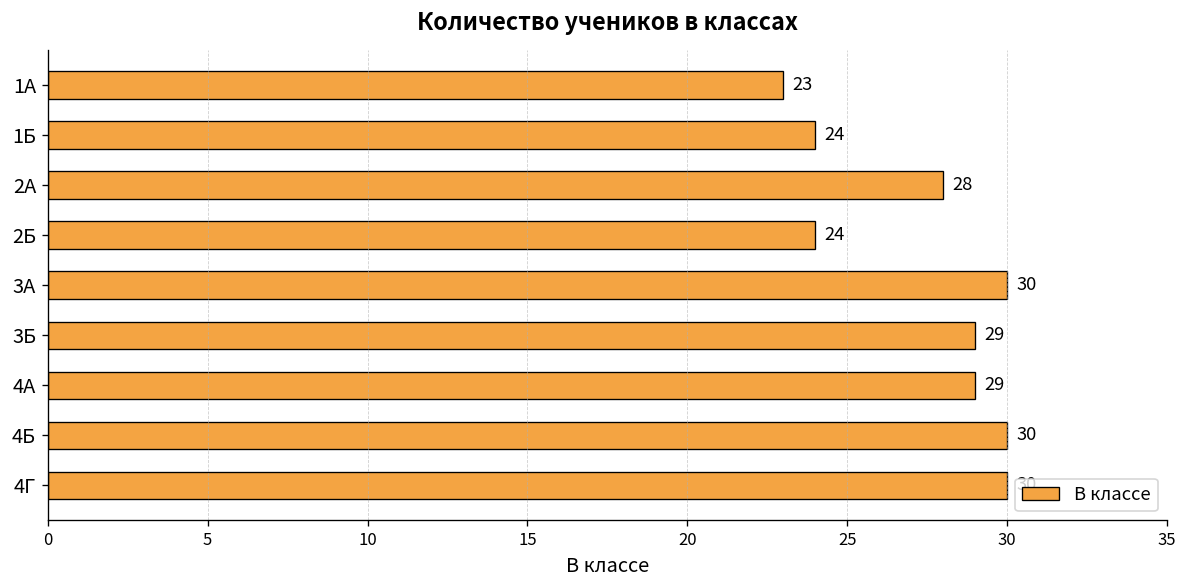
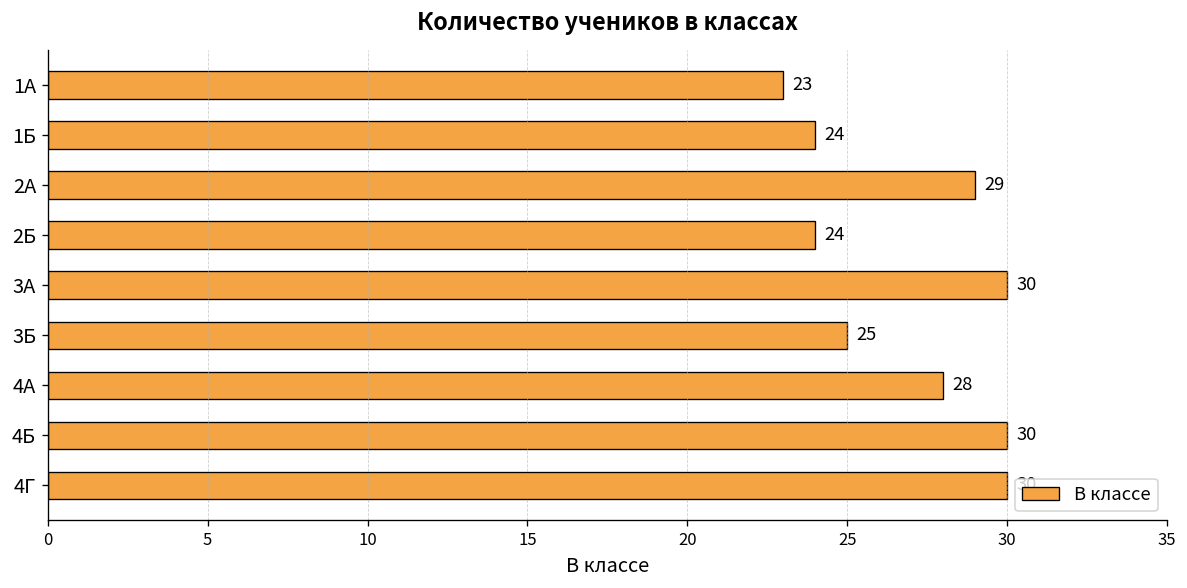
  {
    "1А": 23,
    "1Б": 24,
-   "2А": 28,
+   "2А": 29,
    "2Б": 24,
    "3А": 30,
-   "3Б": 29,
-   "4А": 29,
+   "3Б": 25,
+   "4А": 28,
    "4Б": 30
  }
